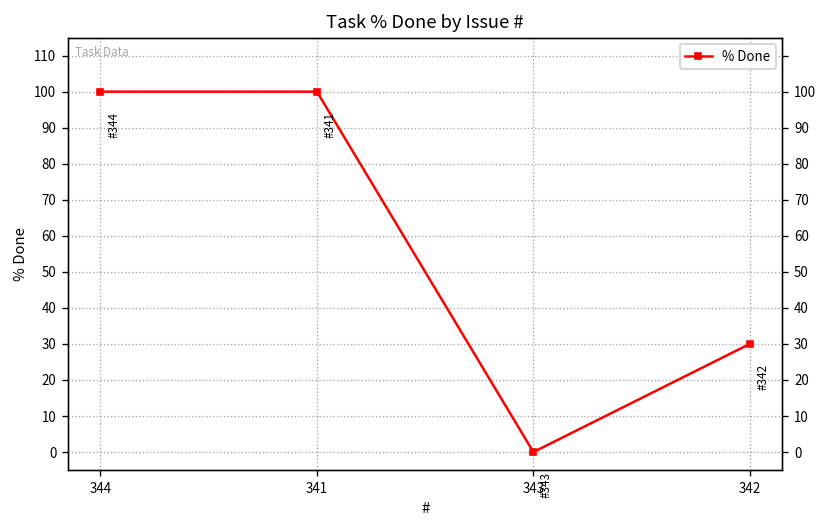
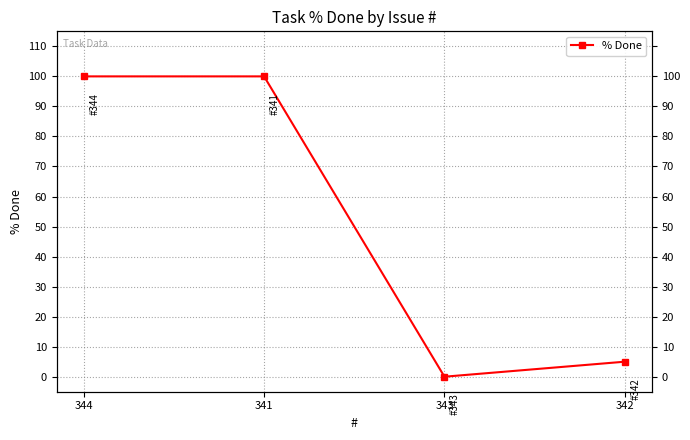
  {
-   "342": 30
+   "342": 5
  }
